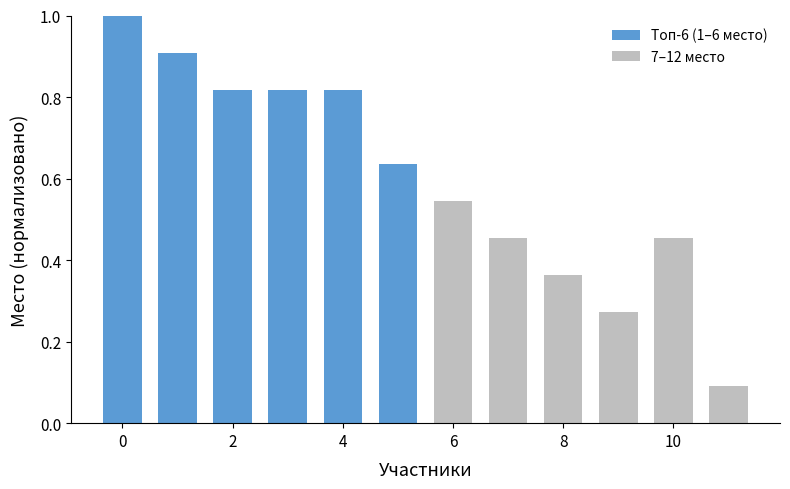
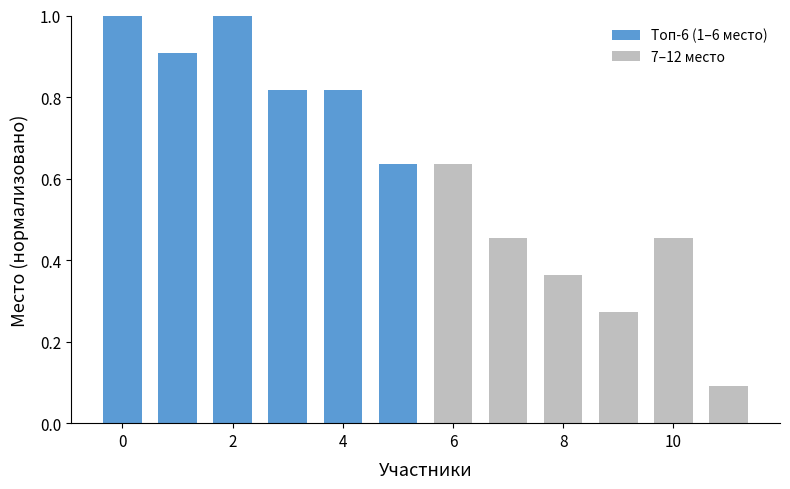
  {
    "0": 1.00,
-   "2": 0.82,
+   "2": 1.00,
    "4": 0.82,
-   "6": 0.55,
+   "6": 0.64,
    "8": 0.36,
    "10": 0.45
  }
